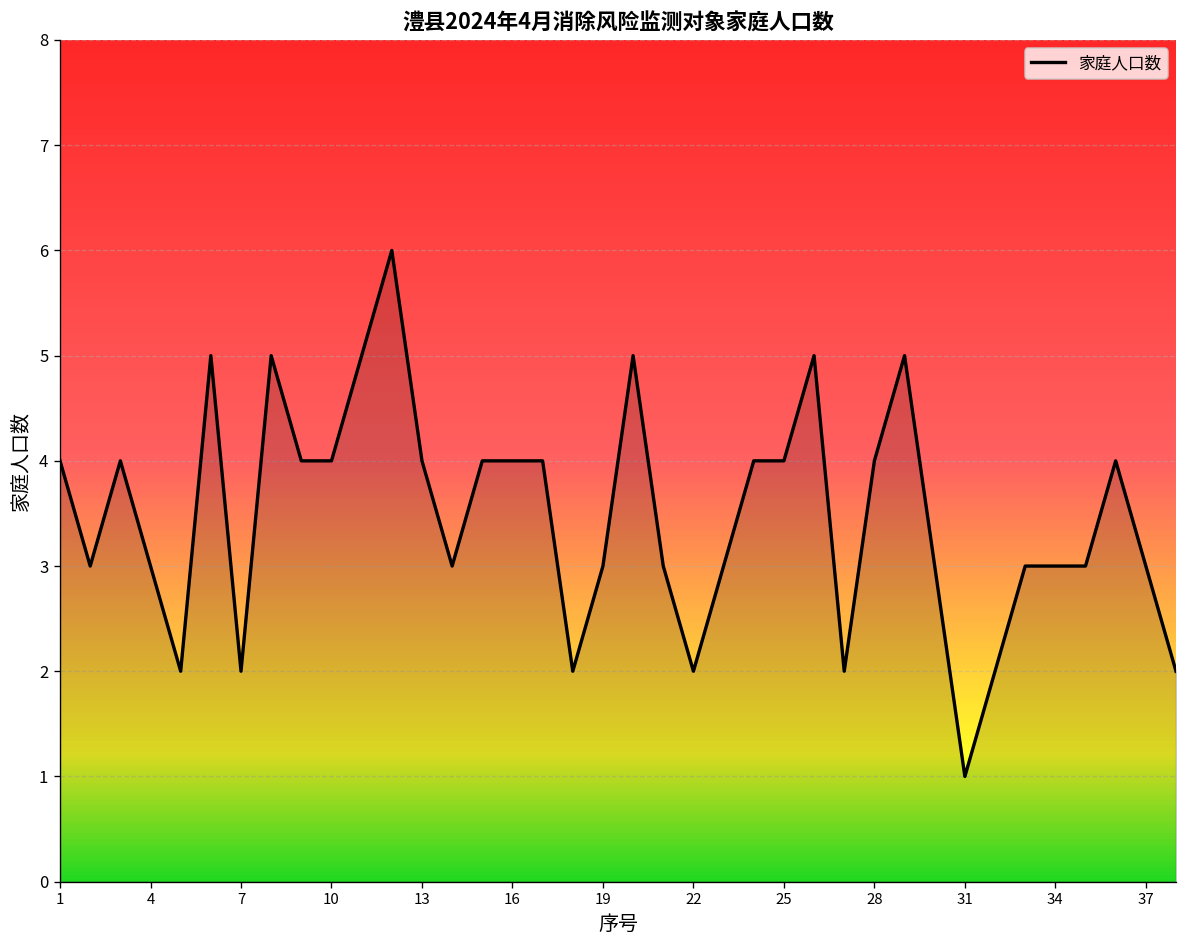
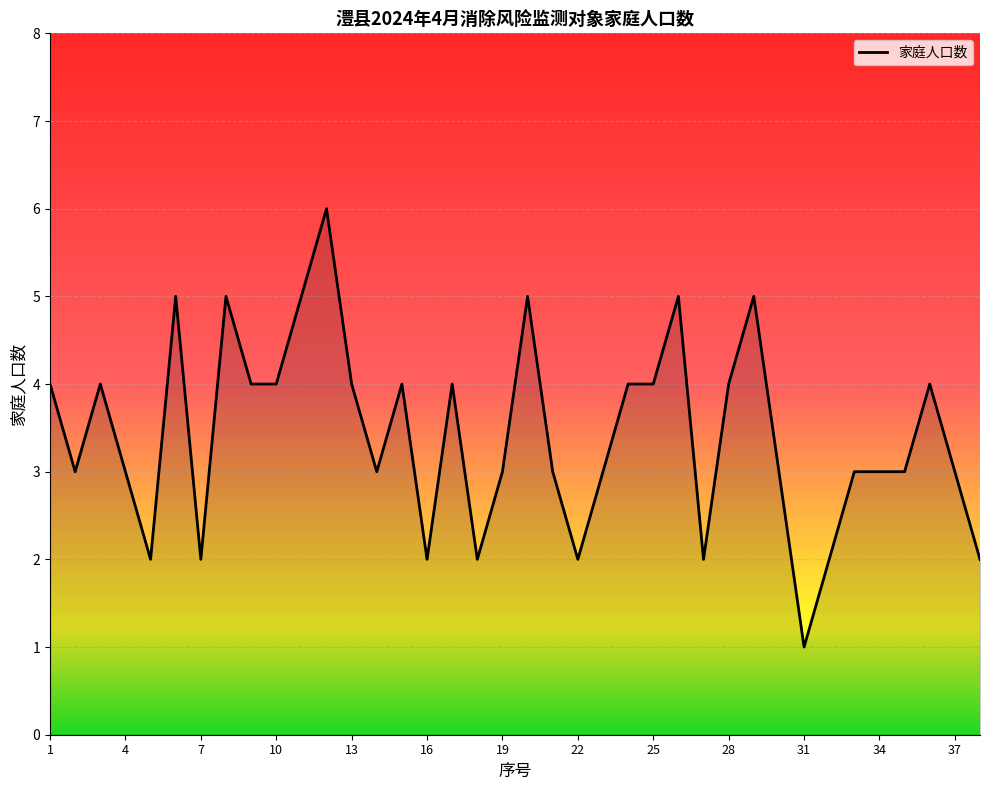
  {
    "1": 4,
    "4": 3,
    "7": 2,
    "10": 4,
    "13": 4,
-   "16": 4,
+   "16": 2,
    "19": 3,
    "22": 2,
    "25": 4,
    "28": 4,
    "31": 1,
    "34": 3,
    "37": 3
  }
